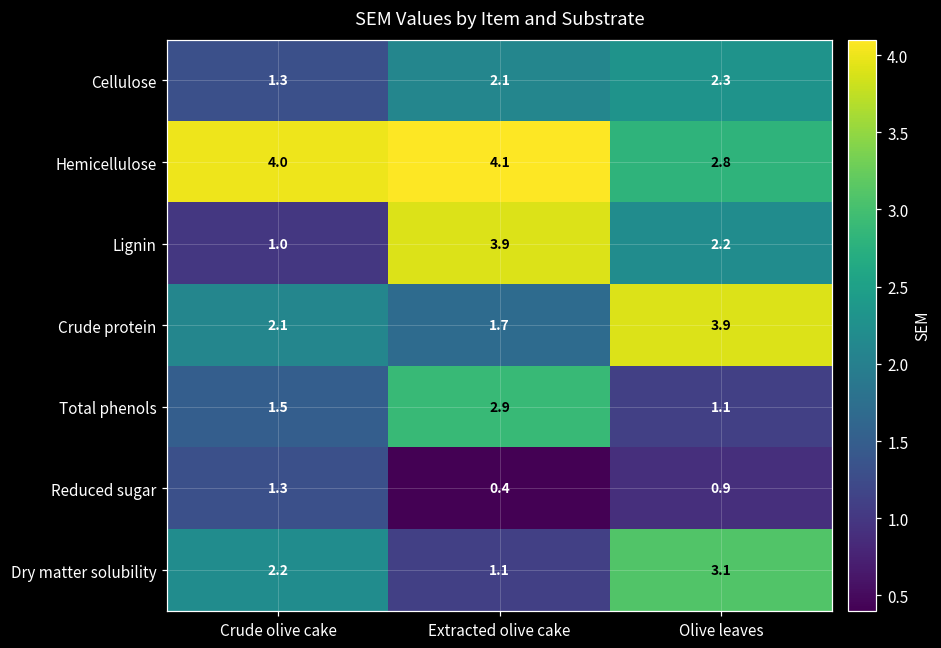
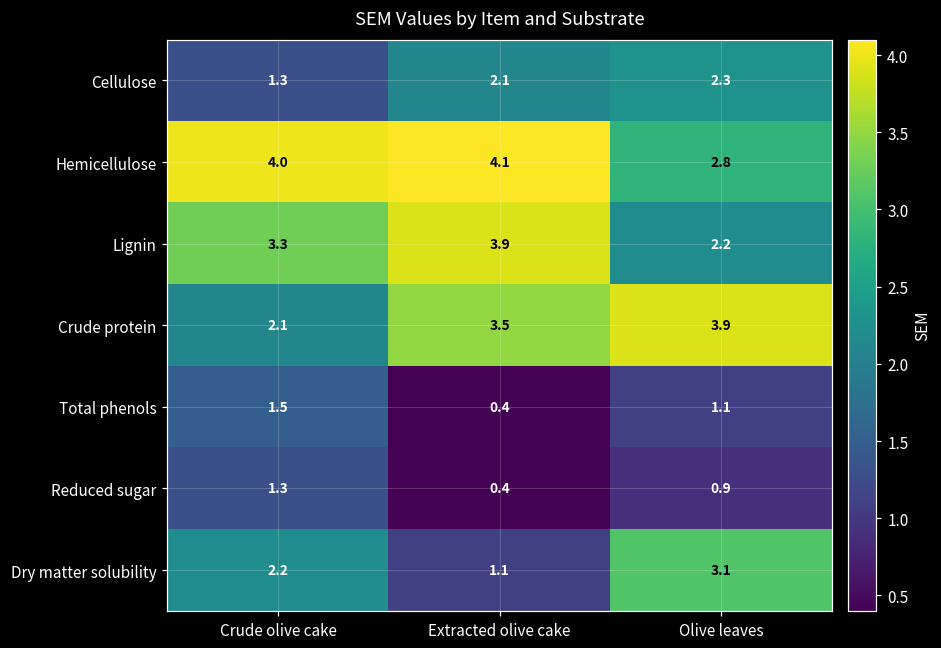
  {
    "Cellulose": {
      "Crude olive cake": 1.3,
      "Extracted olive cake": 2.1,
      "Olive leaves": 2.3
    },
    "Hemicellulose": {
      "Crude olive cake": 4.0,
      "Extracted olive cake": 4.1,
      "Olive leaves": 2.8
    },
    "Lignin": {
-     "Crude olive cake": 1.0,
+     "Crude olive cake": 3.3,
      "Extracted olive cake": 3.9,
      "Olive leaves": 2.2
    },
    "Crude protein": {
      "Crude olive cake": 2.1,
-     "Extracted olive cake": 1.7,
+     "Extracted olive cake": 3.5,
      "Olive leaves": 3.9
    },
    "Total phenols": {
      "Crude olive cake": 1.5,
-     "Extracted olive cake": 2.9,
+     "Extracted olive cake": 0.4,
      "Olive leaves": 1.1
    },
    "Reduced sugar": {
      "Crude olive cake": 1.3,
      "Extracted olive cake": 0.4,
      "Olive leaves": 0.9
    },
    "Dry matter solubility": {
      "Crude olive cake": 2.2,
      "Extracted olive cake": 1.1,
      "Olive leaves": 3.1
    }
  }
